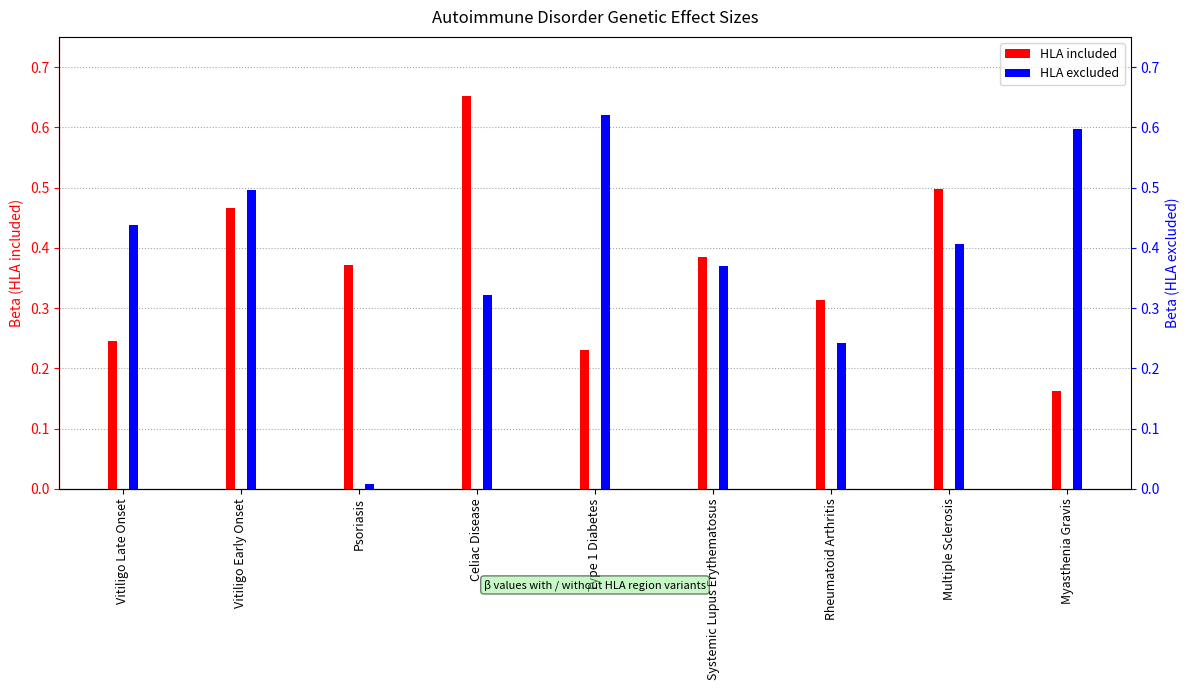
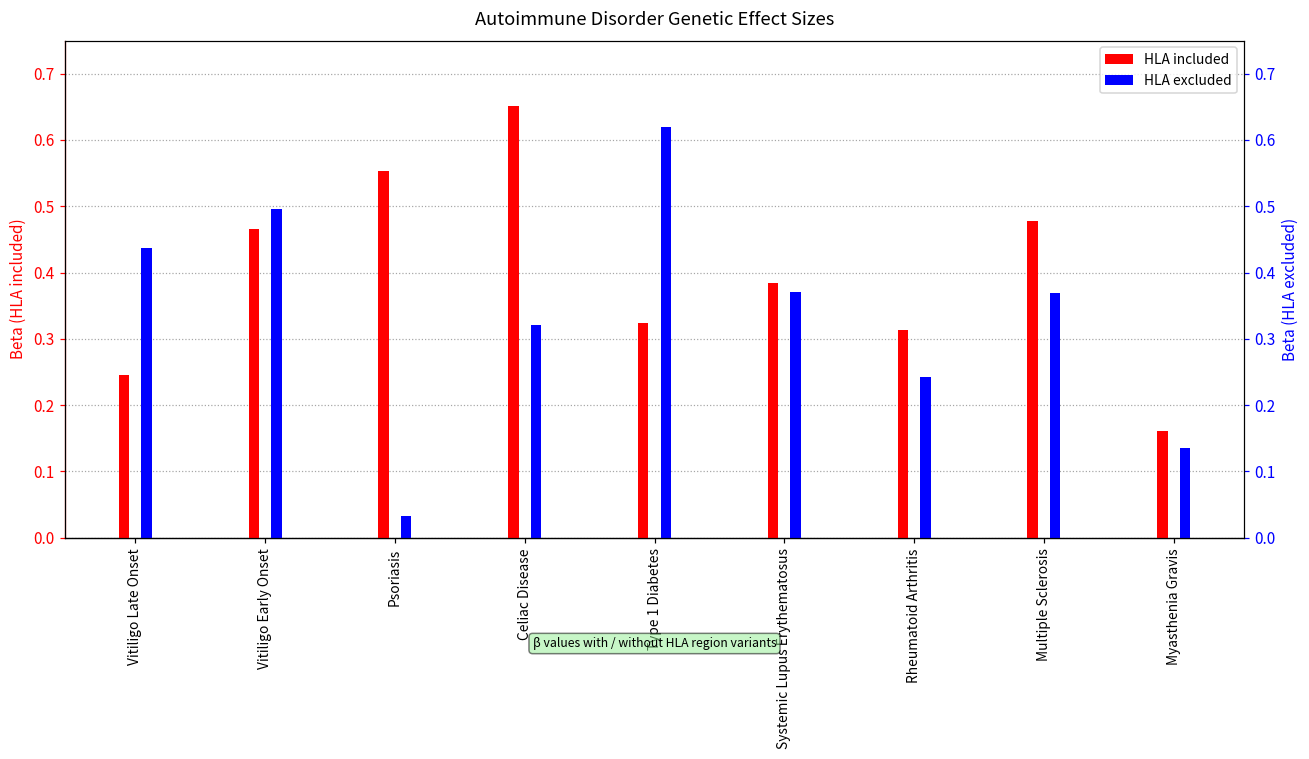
  {
    "HLA included": {
      "Vitiligo Late Onset": 0.24,
      "Vitiligo Early Onset": 0.47,
-     "Psoriasis": 0.37,
+     "Psoriasis": 0.55,
      "Celiac Disease": 0.65,
-     "Type 1 Diabetes": 0.23,
+     "Type 1 Diabetes": 0.32,
      "Systemic Lupus Erythematosus": 0.38,
      "Rheumatoid Arthritis": 0.31,
-     "Multiple Sclerosis": 0.50,
+     "Multiple Sclerosis": 0.48,
      "Myasthenia Gravis": 0.16
    },
    "HLA excluded": {
      "Vitiligo Late Onset": 0.44,
      "Vitiligo Early Onset": 0.50,
-     "Psoriasis": 0.01,
+     "Psoriasis": 0.03,
      "Celiac Disease": 0.32,
      "Type 1 Diabetes": 0.62,
      "Systemic Lupus Erythematosus": 0.37,
      "Rheumatoid Arthritis": 0.24,
-     "Multiple Sclerosis": 0.41,
-     "Myasthenia Gravis": 0.60
+     "Multiple Sclerosis": 0.37,
+     "Myasthenia Gravis": 0.14
    }
  }
